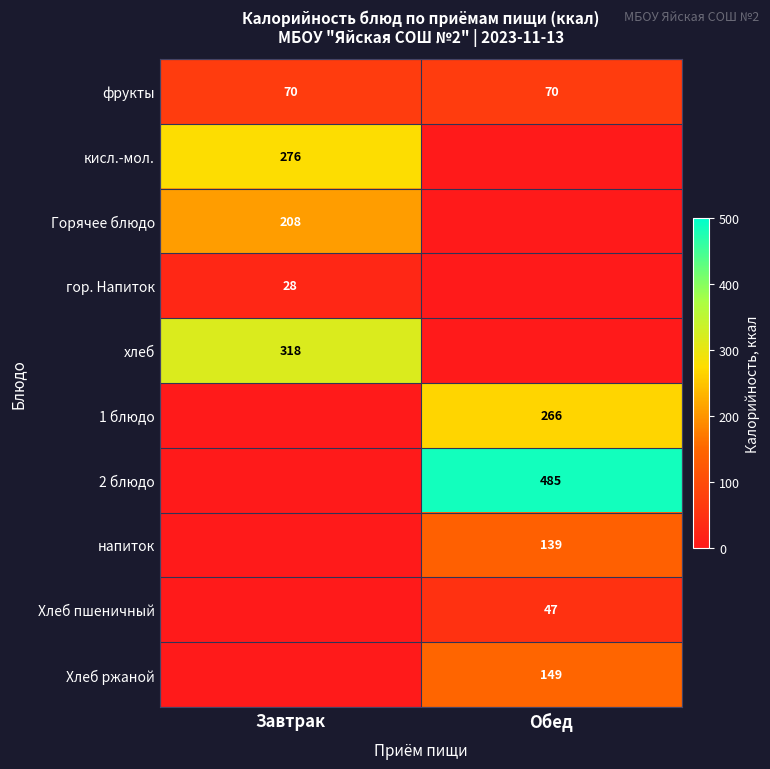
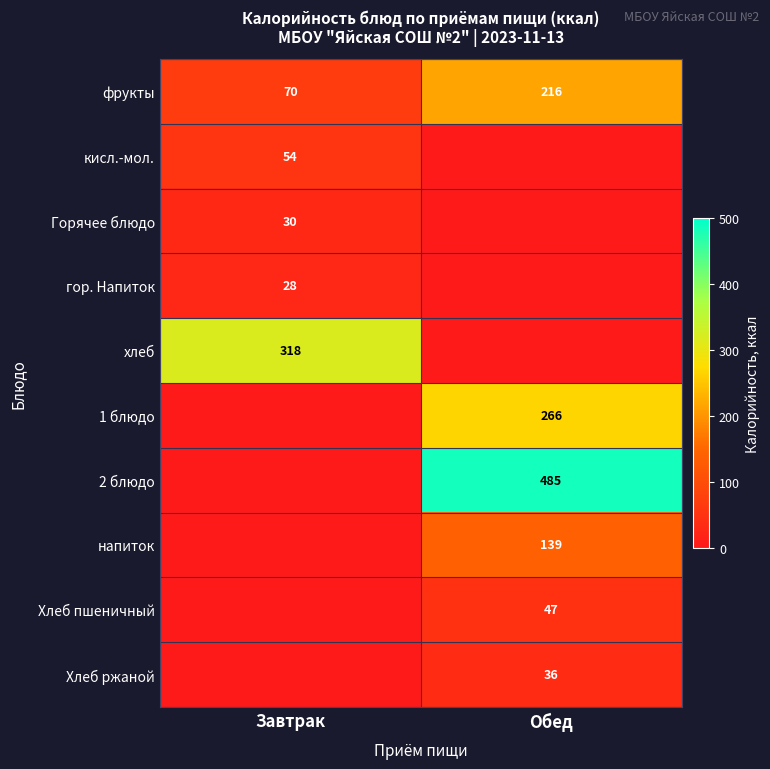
  {
    "фрукты": {
      "Завтрак": 70,
-     "Обед": 70
+     "Обед": 216
    },
    "кисл.-мол.": {
-     "Завтрак": 276
+     "Завтрак": 54
    },
    "Горячее блюдо": {
-     "Завтрак": 208
+     "Завтрак": 30
    },
    "гор. Напиток": {
      "Завтрак": 28
    },
    "хлеб": {
      "Завтрак": 318
    },
    "1 блюдо": {
      "Обед": 266
    },
    "2 блюдо": {
      "Обед": 485
    },
    "напиток": {
      "Обед": 139
    },
    "Хлеб пшеничный": {
      "Обед": 47
    },
    "Хлеб ржаной": {
-     "Обед": 149
+     "Обед": 36
    }
  }
